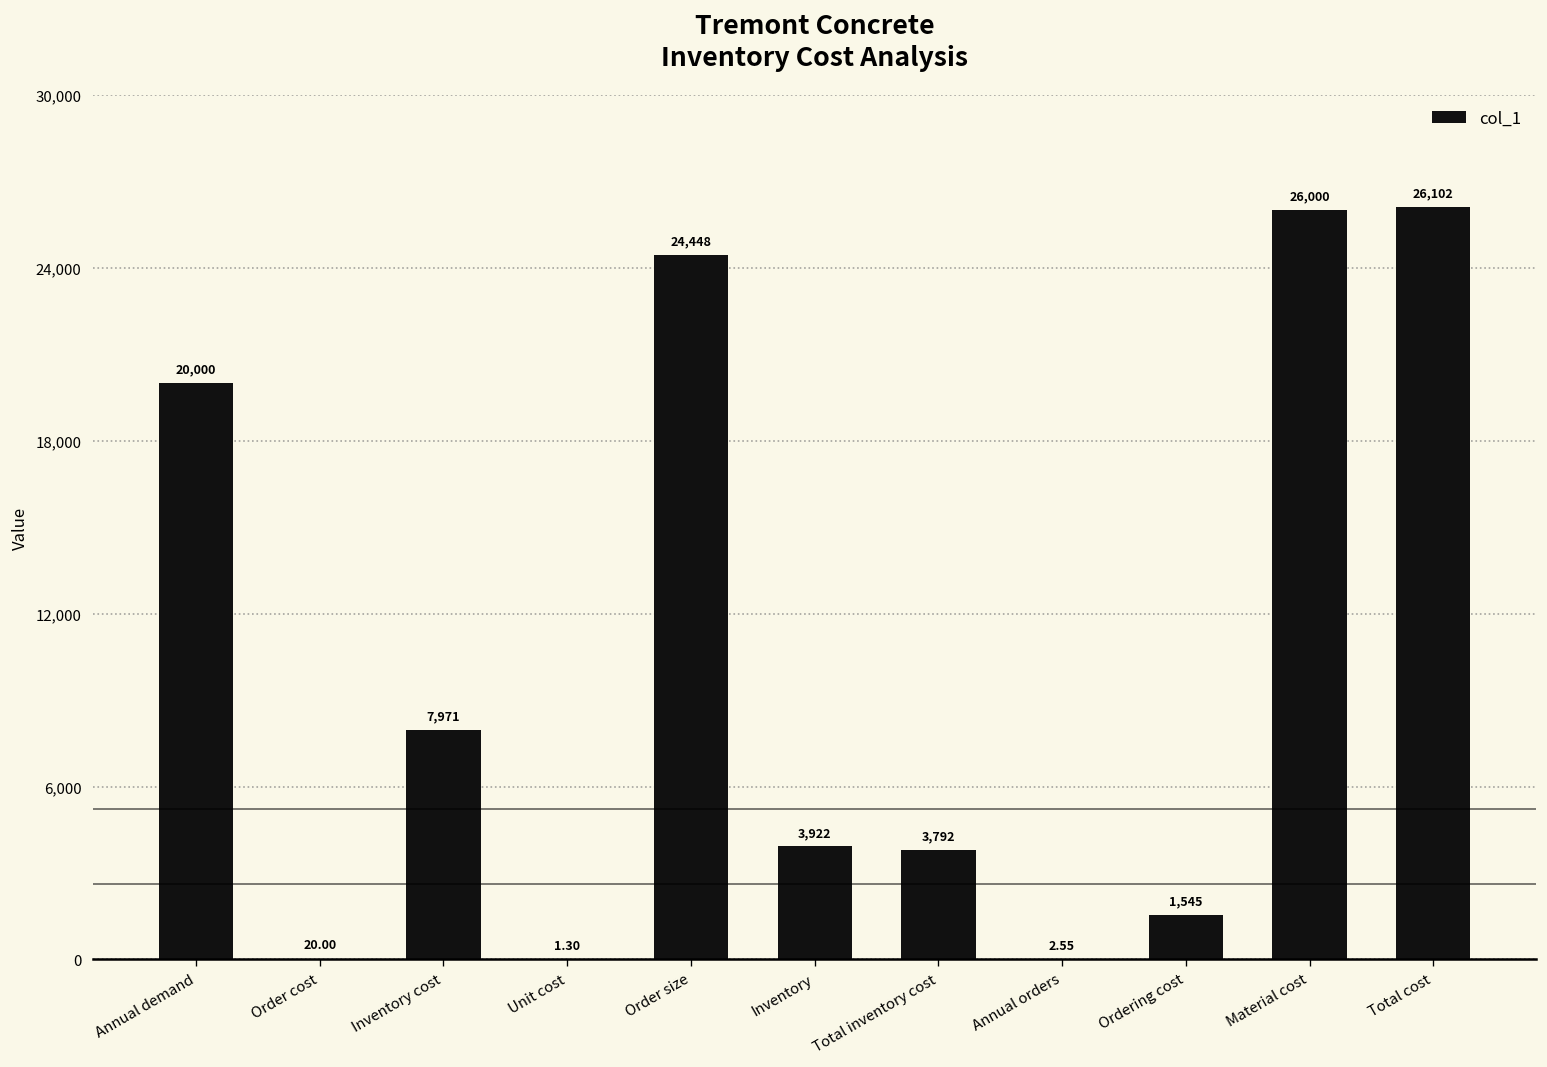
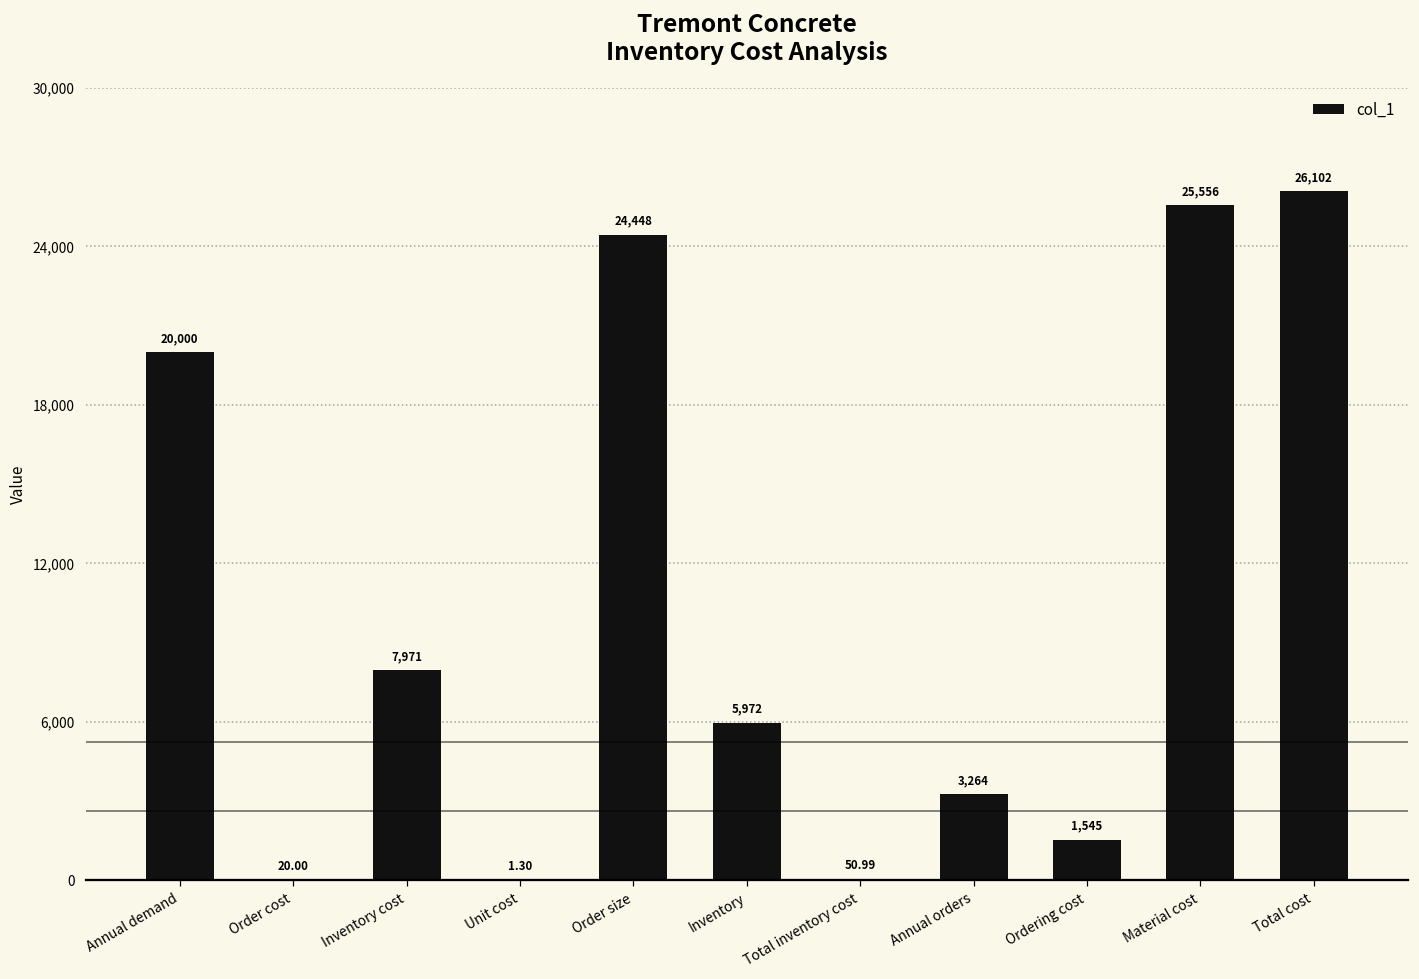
  {
    "Annual demand": "20,000",
    "Order cost": "20.00",
    "Inventory cost": "7,971",
    "Unit cost": "1.30",
    "Order size": "24,448",
-   "Inventory": "3,922",
-   "Total inventory cost": "3,792",
-   "Annual orders": "2.55",
+   "Inventory": "5,972",
+   "Total inventory cost": "50.99",
+   "Annual orders": "3,264",
    "Ordering cost": "1,545",
-   "Material cost": "26,000",
+   "Material cost": "25,556",
    "Total cost": "26,102"
  }
